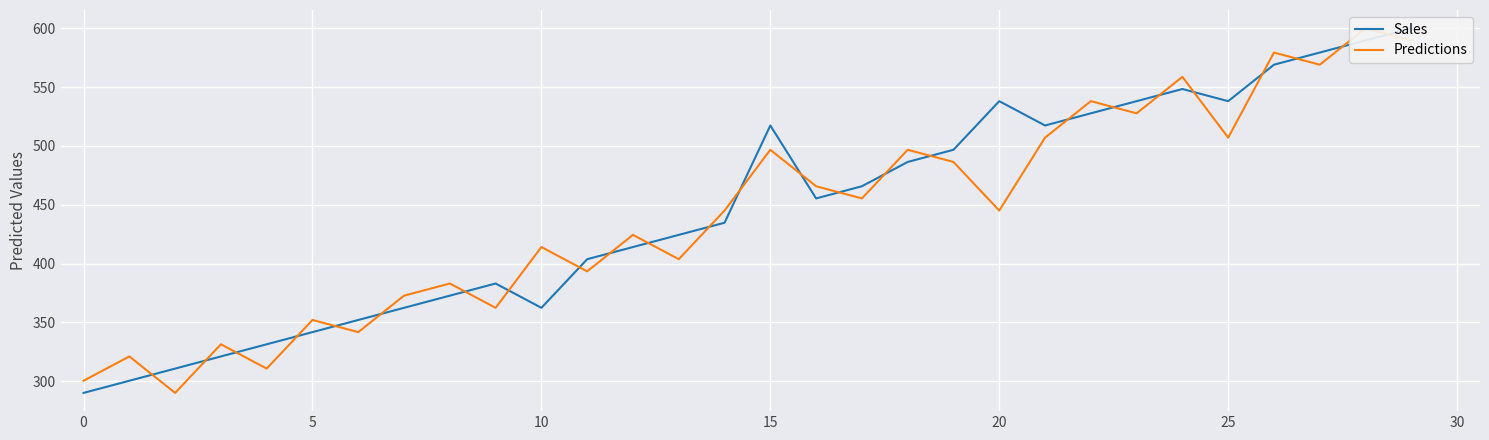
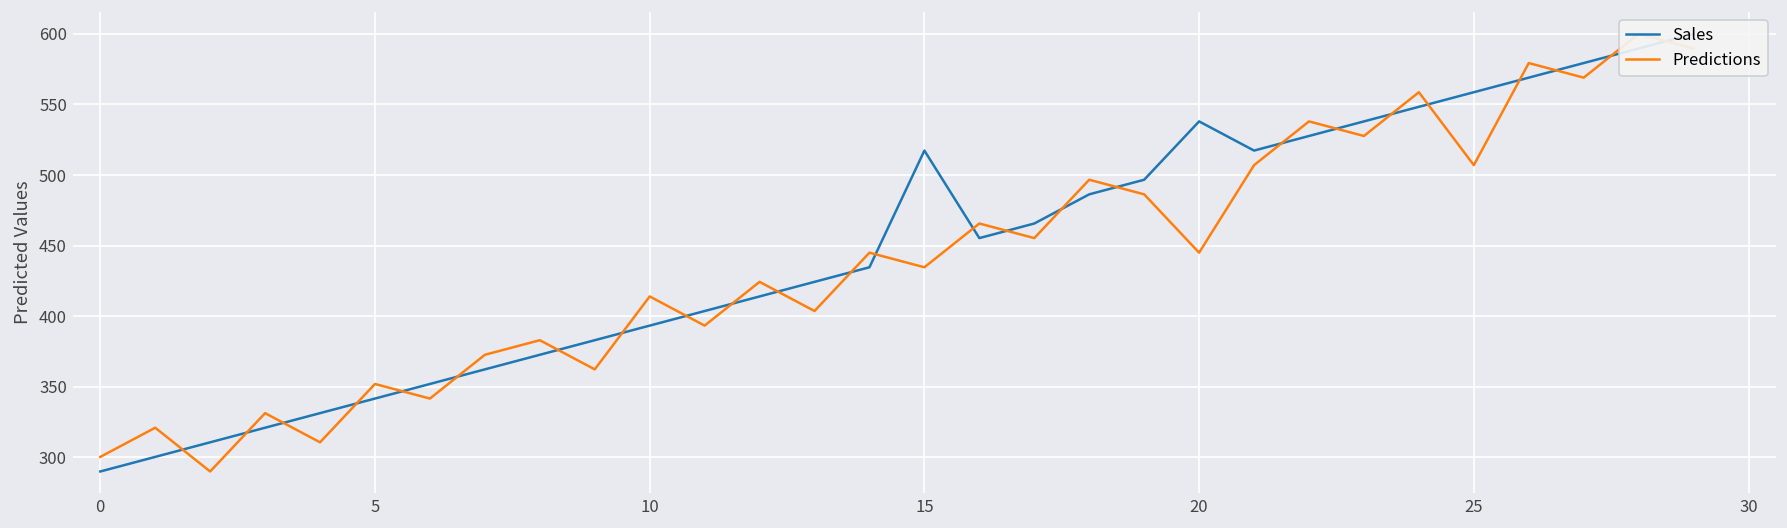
  {
    "Sales": {
      "0": 290,
      "5": 342,
-     "10": 362,
+     "10": 393,
      "15": 517,
      "20": 538,
-     "25": 538
+     "25": 559
    },
    "Predictions": {
      "0": 300,
      "5": 352,
      "10": 414,
-     "15": 497,
+     "15": 435,
      "20": 445,
      "25": 507
    }
  }
